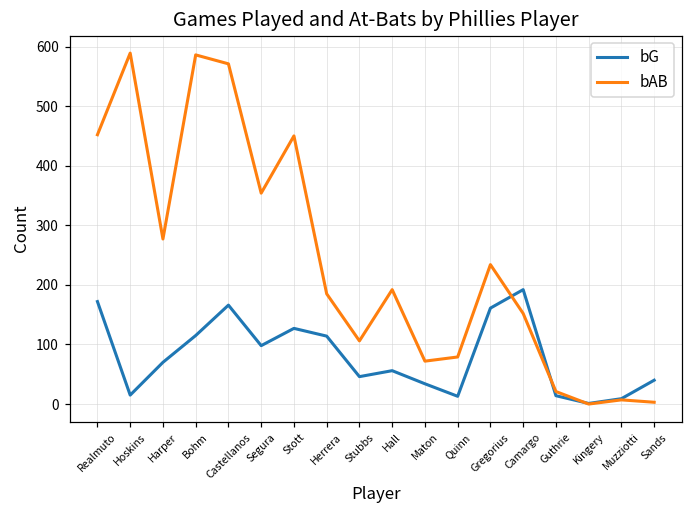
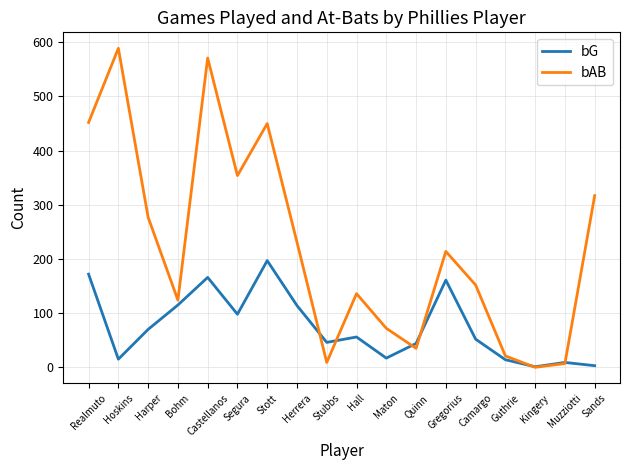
  {
    "bG": {
      "Realmuto": 170,
      "Hoskins": 20,
      "Harper": 70,
      "Bohm": 120,
      "Castellanos": 170,
      "Segura": 100,
-     "Stott": 130,
+     "Stott": 200,
      "Herrera": 110,
      "Stubbs": 50,
      "Hall": 60,
-     "Maton": 30,
-     "Quinn": 10,
+     "Maton": 20,
+     "Quinn": 40,
      "Gregorius": 160,
-     "Camargo": 190,
+     "Camargo": 50,
      "Guthrie": 10,
-     "Sands": 40
+     "Sands": 0
    },
    "bAB": {
      "Realmuto": 450,
      "Hoskins": 590,
      "Harper": 280,
-     "Bohm": 590,
+     "Bohm": 120,
      "Castellanos": 570,
      "Segura": 350,
      "Stott": 450,
-     "Herrera": 190,
-     "Stubbs": 110,
-     "Hall": 190,
+     "Herrera": 230,
+     "Stubbs": 10,
+     "Hall": 140,
      "Maton": 70,
-     "Quinn": 80,
-     "Gregorius": 230,
+     "Quinn": 40,
+     "Gregorius": 210,
      "Camargo": 150,
      "Guthrie": 20,
-     "Sands": 0
+     "Sands": 320
    }
  }
